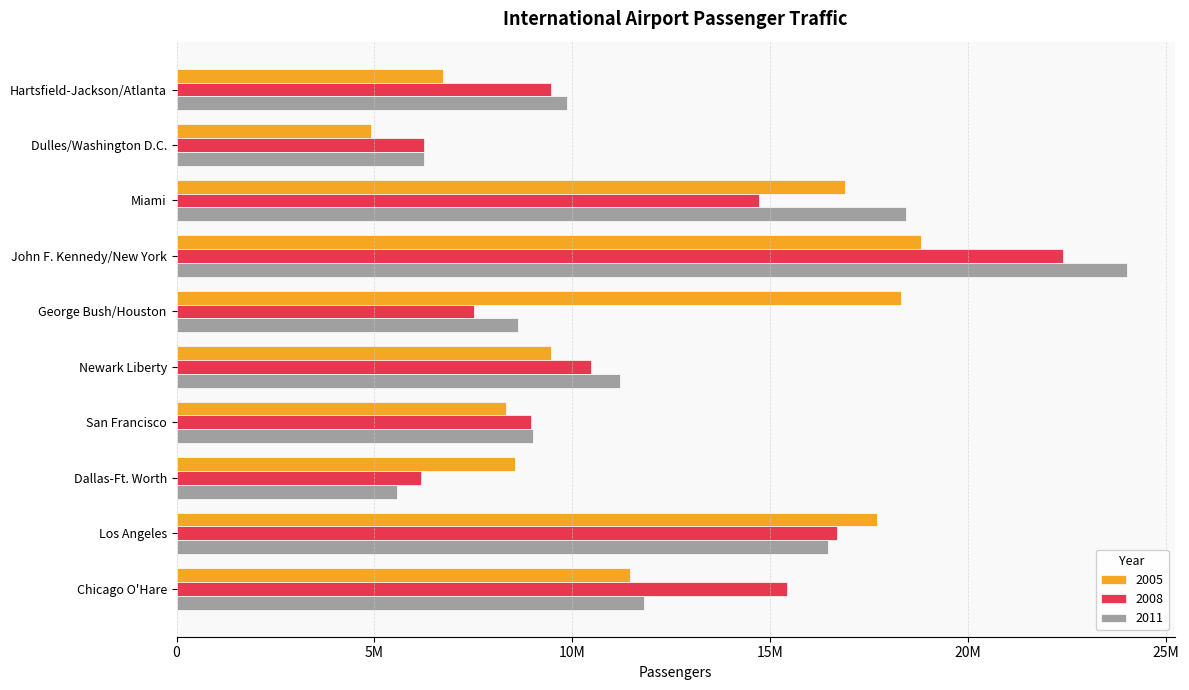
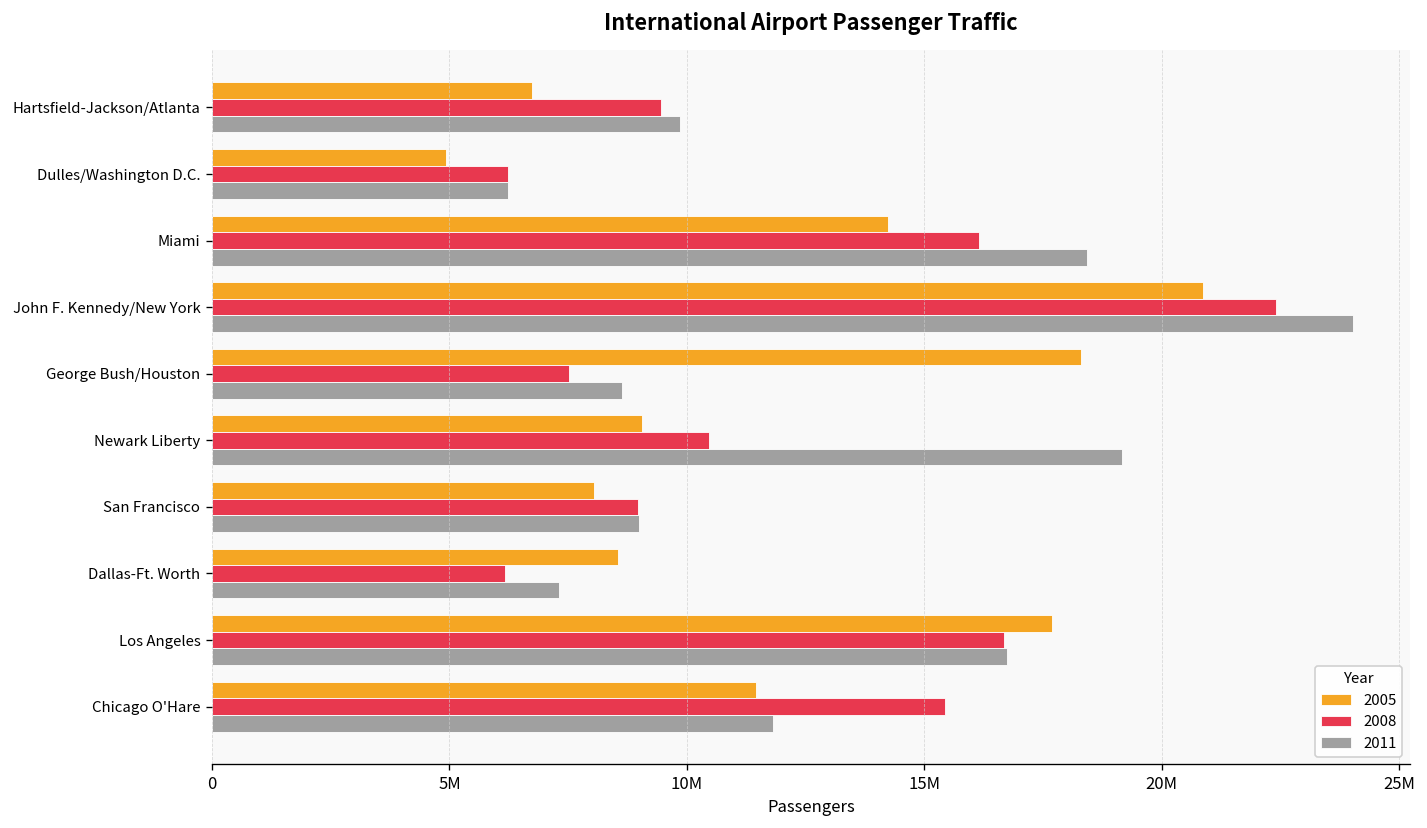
  {
    "2005": {
      "Hartsfield-Jackson/Atlanta": 6700000,
      "Dulles/Washington D.C.": 4900000,
-     "Miami": 16900000,
-     "John F. Kennedy/New York": 18800000,
+     "Miami": 14200000,
+     "John F. Kennedy/New York": 20900000,
      "George Bush/Houston": 18300000,
-     "Newark Liberty": 9500000,
-     "San Francisco": 8300000,
+     "Newark Liberty": 9000000,
+     "San Francisco": 8100000,
      "Dallas-Ft. Worth": 8500000,
      "Los Angeles": 17700000,
      "Chicago O'Hare": 11500000
    },
    "2008": {
      "Hartsfield-Jackson/Atlanta": 9500000,
      "Dulles/Washington D.C.": 6200000,
-     "Miami": 14700000,
+     "Miami": 16100000,
      "John F. Kennedy/New York": 22400000,
      "George Bush/Houston": 7500000,
      "Newark Liberty": 10500000,
      "San Francisco": 9000000,
      "Dallas-Ft. Worth": 6200000,
      "Los Angeles": 16700000,
      "Chicago O'Hare": 15400000
    },
    "2011": {
      "Hartsfield-Jackson/Atlanta": 9900000,
      "Dulles/Washington D.C.": 6200000,
      "Miami": 18400000,
      "John F. Kennedy/New York": 24000000,
      "George Bush/Houston": 8600000,
-     "Newark Liberty": 11200000,
+     "Newark Liberty": 19200000,
      "San Francisco": 9000000,
-     "Dallas-Ft. Worth": 5600000,
-     "Los Angeles": 16500000,
+     "Dallas-Ft. Worth": 7300000,
+     "Los Angeles": 16700000,
      "Chicago O'Hare": 11800000
    }
  }
